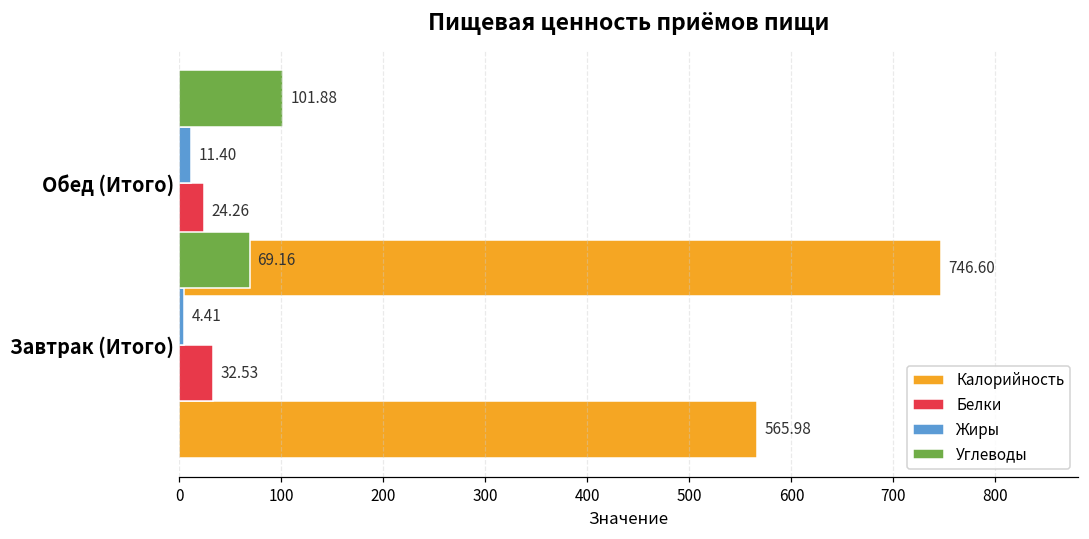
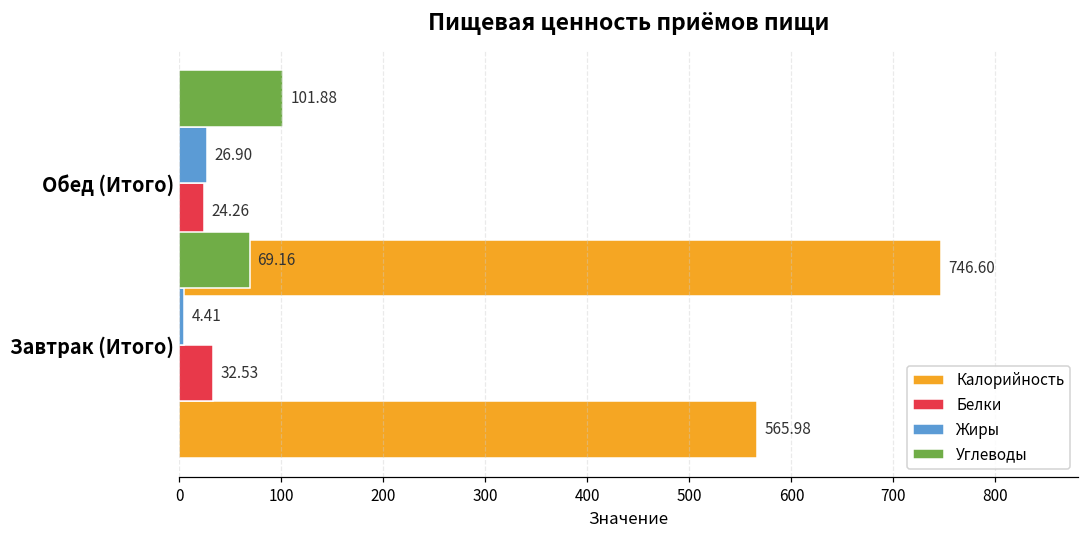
  {
    "Белки": {
      "Обед (Итого)": 24.26,
      "Завтрак (Итого)": 32.53
    },
    "Жиры": {
-     "Обед (Итого)": 11.40,
+     "Обед (Итого)": 26.90,
      "Завтрак (Итого)": 4.41
    }
  }
